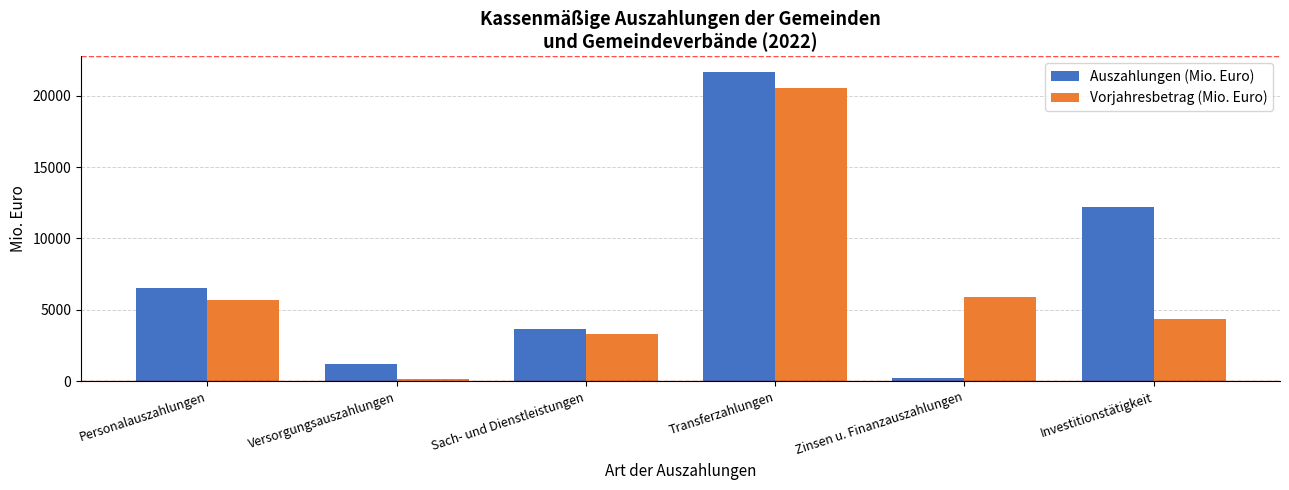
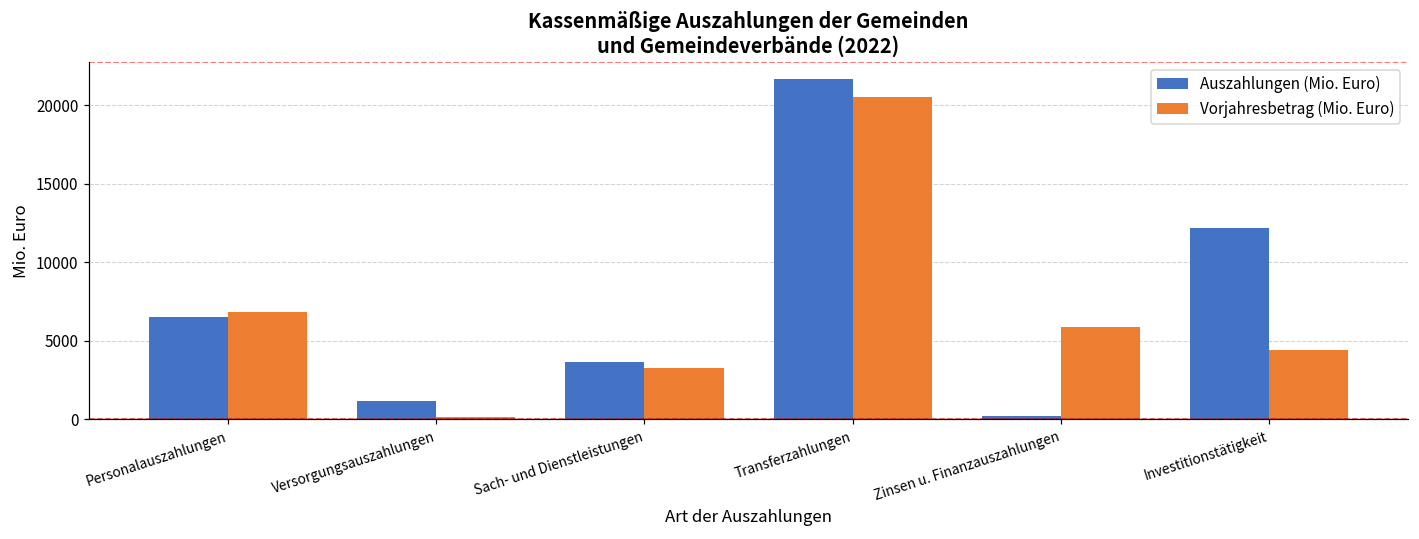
  {
    "Auszahlungen (Mio. Euro)": {
      "Personalauszahlungen": 6500,
      "Versorgungsauszahlungen": 1200,
      "Sach- und Dienstleistungen": 3700,
      "Transferzahlungen": 21700,
      "Zinsen u. Finanzauszahlungen": 200,
      "Investitionstätigkeit": 12200
    },
    "Vorjahresbetrag (Mio. Euro)": {
-     "Personalauszahlungen": 5700,
+     "Personalauszahlungen": 6900,
      "Sach- und Dienstleistungen": 3300,
      "Transferzahlungen": 20500,
      "Zinsen u. Finanzauszahlungen": 5900,
      "Investitionstätigkeit": 4400
    }
  }
